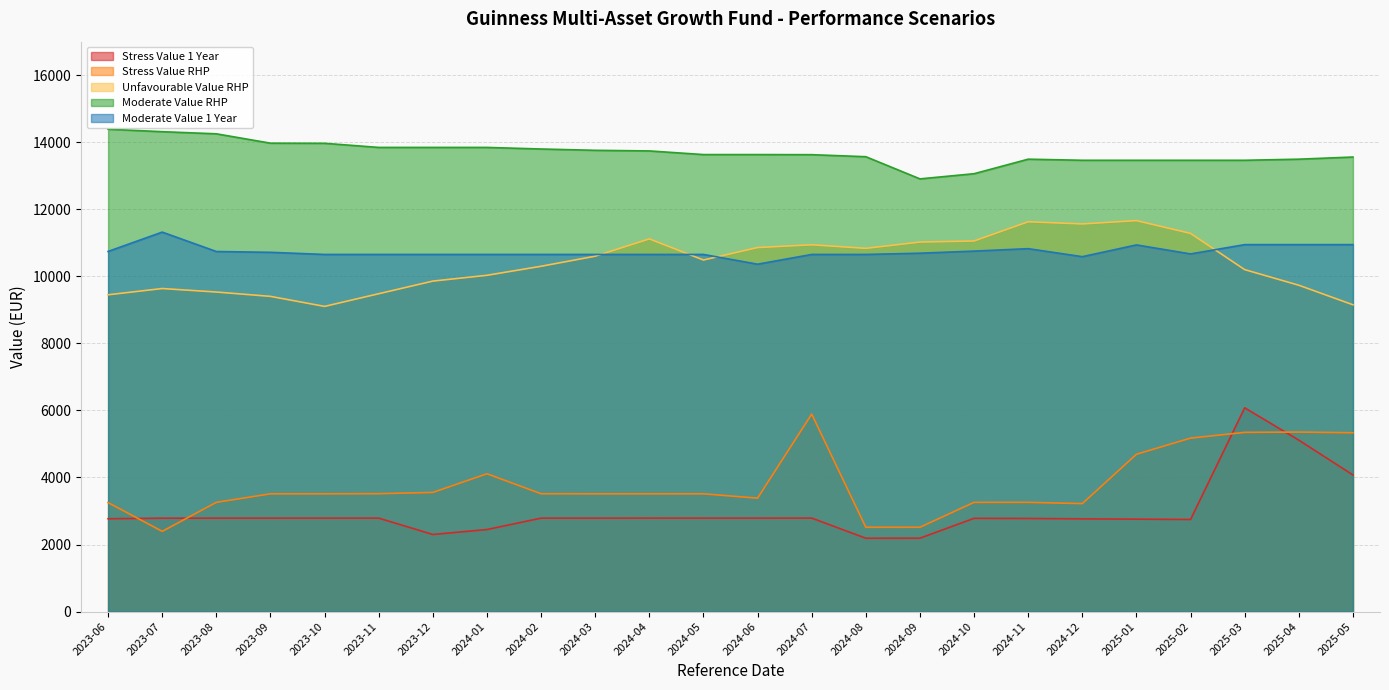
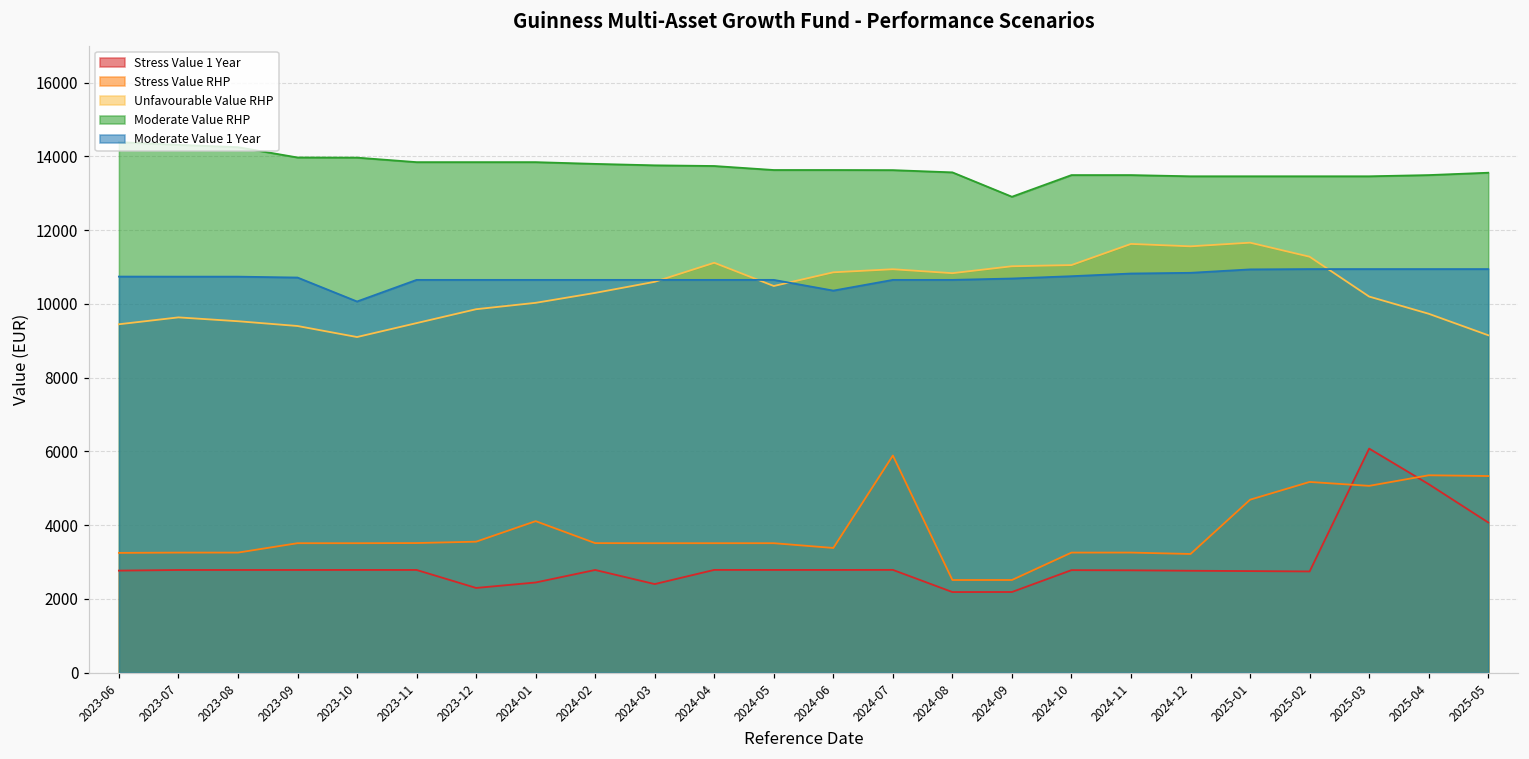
  {
    "Stress Value 1 Year": {
      "2023-06": 2800,
      "2023-07": 2800,
      "2023-08": 2800,
      "2023-09": 2800,
      "2023-10": 2800,
      "2023-11": 2800,
      "2023-12": 2300,
      "2024-01": 2400,
      "2024-02": 2800,
-     "2024-03": 2800,
+     "2024-03": 2400,
      "2024-04": 2800,
      "2024-05": 2800,
      "2024-06": 2800,
      "2024-07": 2800,
      "2024-08": 2200,
      "2024-09": 2200,
      "2024-10": 2800,
      "2024-11": 2800,
      "2024-12": 2800,
      "2025-01": 2800,
      "2025-02": 2700,
      "2025-03": 6100,
      "2025-04": 5100,
      "2025-05": 4100
    },
    "Stress Value RHP": {
      "2023-06": 3200,
-     "2023-07": 2400,
+     "2023-07": 3300,
      "2023-08": 3300,
      "2023-09": 3500,
      "2023-10": 3500,
      "2023-11": 3500,
      "2023-12": 3600,
      "2024-01": 4100,
      "2024-02": 3500,
      "2024-03": 3500,
      "2024-04": 3500,
      "2024-05": 3500,
      "2024-06": 3400,
      "2024-07": 5900,
      "2024-08": 2500,
      "2024-09": 2500,
      "2024-10": 3300,
      "2024-11": 3300,
      "2024-12": 3200,
      "2025-01": 4700,
      "2025-02": 5200,
-     "2025-03": 5300,
+     "2025-03": 5100,
      "2025-04": 5400,
      "2025-05": 5300
    },
    "Unfavourable Value RHP": {
      "2023-06": 9400,
      "2023-07": 9600,
      "2023-08": 9500,
      "2023-09": 9400,
      "2023-10": 9100,
      "2023-11": 9500,
      "2023-12": 9900,
      "2024-01": 10000,
      "2024-02": 10300,
      "2024-04": 11100,
      "2024-05": 10500,
      "2024-06": 10900,
      "2024-07": 10900,
      "2024-08": 10800,
      "2024-09": 11000,
      "2024-10": 11100,
      "2024-11": 11600,
      "2024-12": 11600,
      "2025-01": 11700,
      "2025-02": 11300,
      "2025-03": 10200,
      "2025-04": 9700,
      "2025-05": 9200
    },
    "Moderate Value RHP": {
      "2023-06": 14400,
      "2023-07": 14300,
      "2023-08": 14300,
      "2023-09": 14000,
      "2023-10": 14000,
      "2023-11": 13800,
      "2023-12": 13800,
      "2024-01": 13800,
      "2024-02": 13800,
      "2024-03": 13800,
      "2024-04": 13700,
      "2024-05": 13600,
      "2024-06": 13600,
      "2024-07": 13600,
      "2024-08": 13600,
      "2024-09": 12900,
-     "2024-10": 13100,
+     "2024-10": 13500,
      "2024-11": 13500,
      "2024-12": 13500,
      "2025-01": 13500,
      "2025-02": 13500,
      "2025-03": 13500,
      "2025-04": 13500,
      "2025-05": 13600
    },
    "Moderate Value 1 Year": {
      "2023-06": 10700,
-     "2023-07": 11300,
+     "2023-07": 10700,
      "2023-08": 10700,
      "2023-09": 10700,
-     "2023-10": 10700,
+     "2023-10": 10100,
      "2023-11": 10700,
      "2023-12": 10700,
      "2024-01": 10700,
      "2024-02": 10700,
      "2024-04": 10700,
      "2024-05": 10700,
      "2024-06": 10400,
      "2024-07": 10700,
      "2024-08": 10700,
      "2024-09": 10700,
      "2024-10": 10800,
      "2024-11": 10800,
-     "2024-12": 10600,
+     "2024-12": 10800,
      "2025-01": 10900,
-     "2025-02": 10700,
+     "2025-02": 10900,
      "2025-03": 10900,
      "2025-04": 10900,
      "2025-05": 10900
    }
  }
